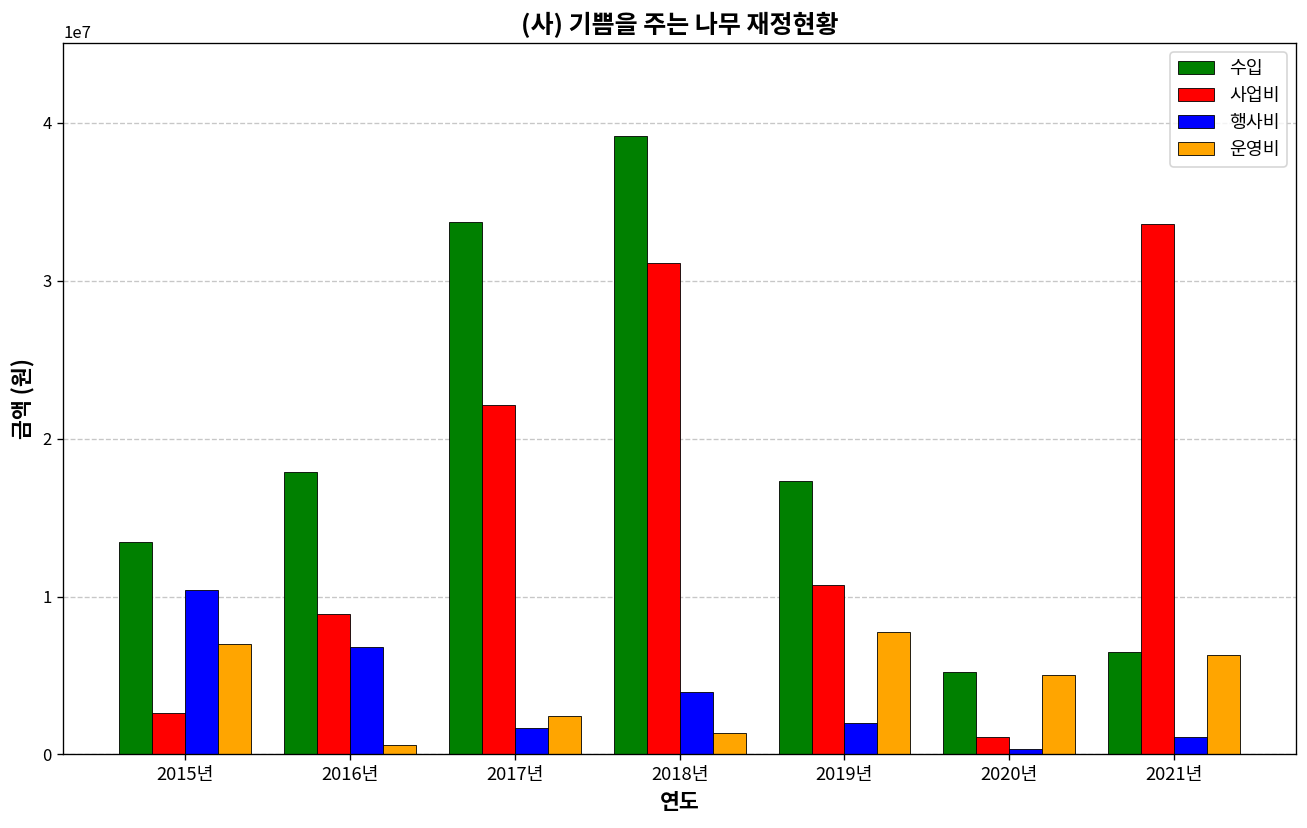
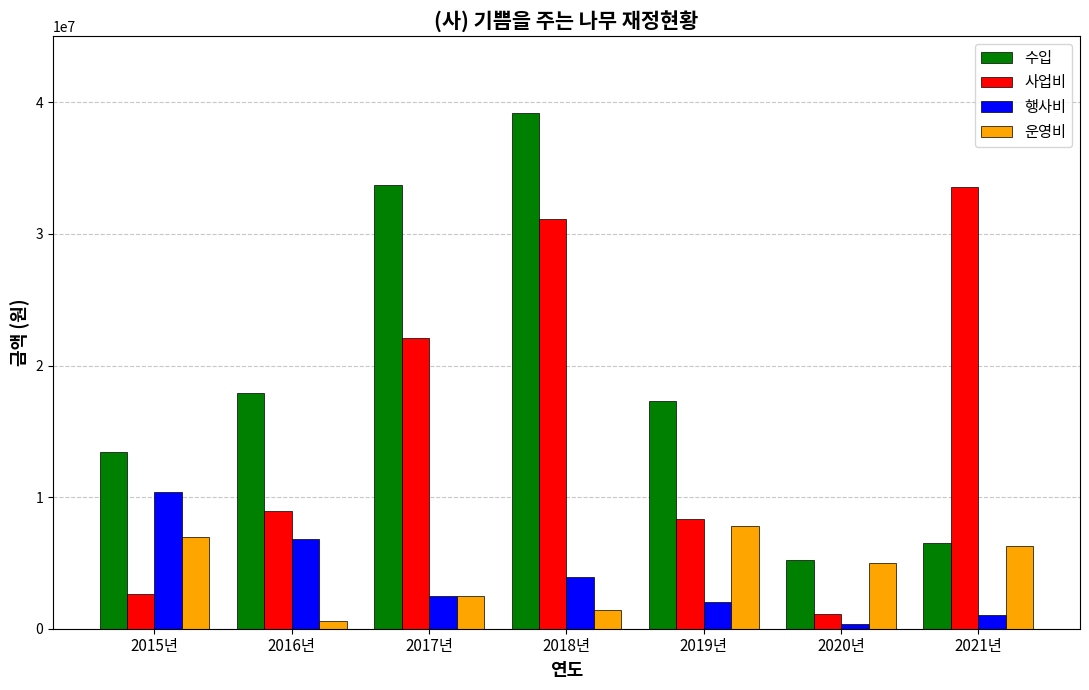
  {
    "수입": {
      "2015년": 13500000,
      "2016년": 17900000,
      "2017년": 33700000,
      "2018년": 39200000,
      "2019년": 17300000,
      "2020년": 5300000,
      "2021년": 6500000
    },
    "사업비": {
      "2015년": 2600000,
      "2016년": 8900000,
      "2017년": 22100000,
      "2018년": 31100000,
-     "2019년": 10800000,
+     "2019년": 8300000,
      "2020년": 1100000,
      "2021년": 33600000
    },
    "행사비": {
      "2015년": 10400000,
      "2016년": 6800000,
-     "2017년": 1700000,
+     "2017년": 2500000,
      "2018년": 4000000,
      "2019년": 2000000,
      "2020년": 300000,
      "2021년": 1100000
    },
    "운영비": {
      "2015년": 7000000,
      "2016년": 600000,
      "2017년": 2500000,
      "2018년": 1400000,
      "2019년": 7800000,
      "2020년": 5000000,
      "2021년": 6300000
    }
  }
